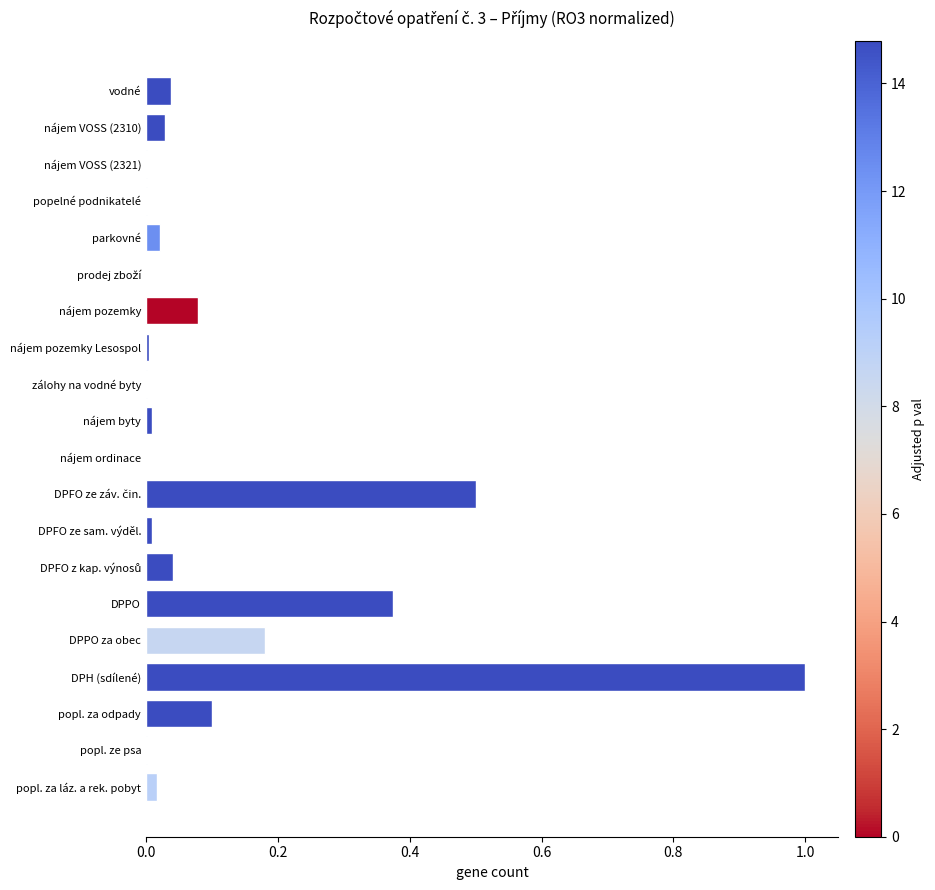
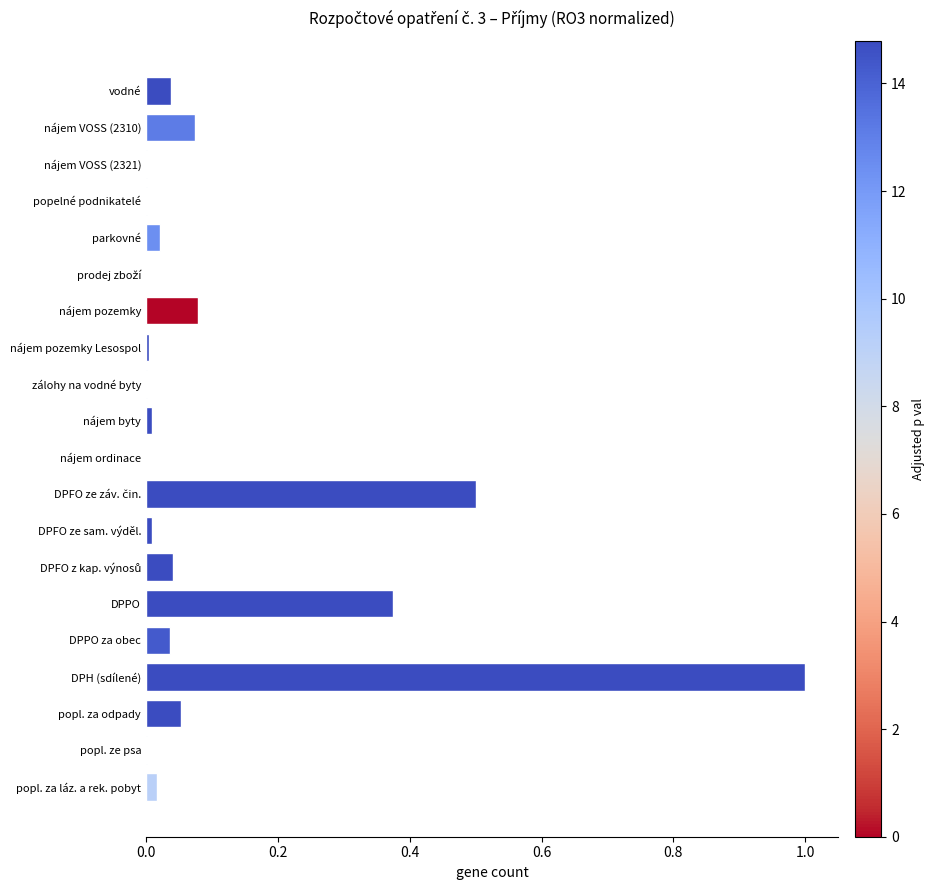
  {
    "vodné": 0.04,
-   "nájem VOSS (2310)": 0.03,
+   "nájem VOSS (2310)": 0.07,
    "parkovné": 0.02,
    "nájem pozemky": 0.08,
    "nájem pozemky Lesospol": 0.01,
    "nájem byty": 0.01,
    "DPFO ze záv. čin.": 0.50,
    "DPFO ze sam. výděl.": 0.01,
    "DPFO z kap. výnosů": 0.04,
    "DPPO": 0.38,
-   "DPPO za obec": 0.18,
+   "DPPO za obec": 0.04,
    "DPH (sdílené)": 1.00,
-   "popl. za odpady": 0.10,
+   "popl. za odpady": 0.05,
    "popl. za láz. a rek. pobyt": 0.02
  }
